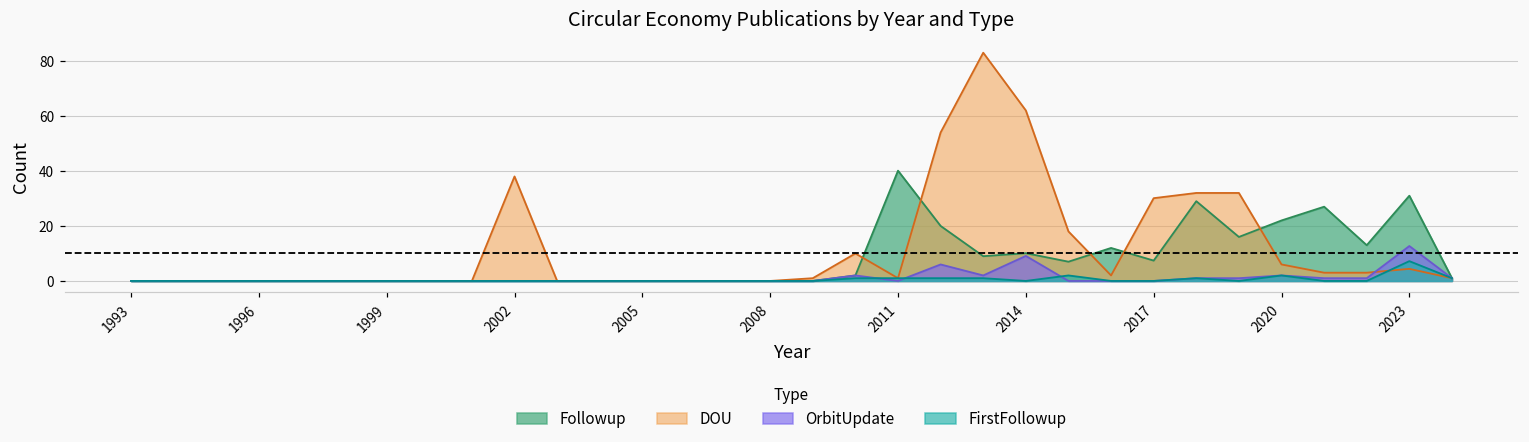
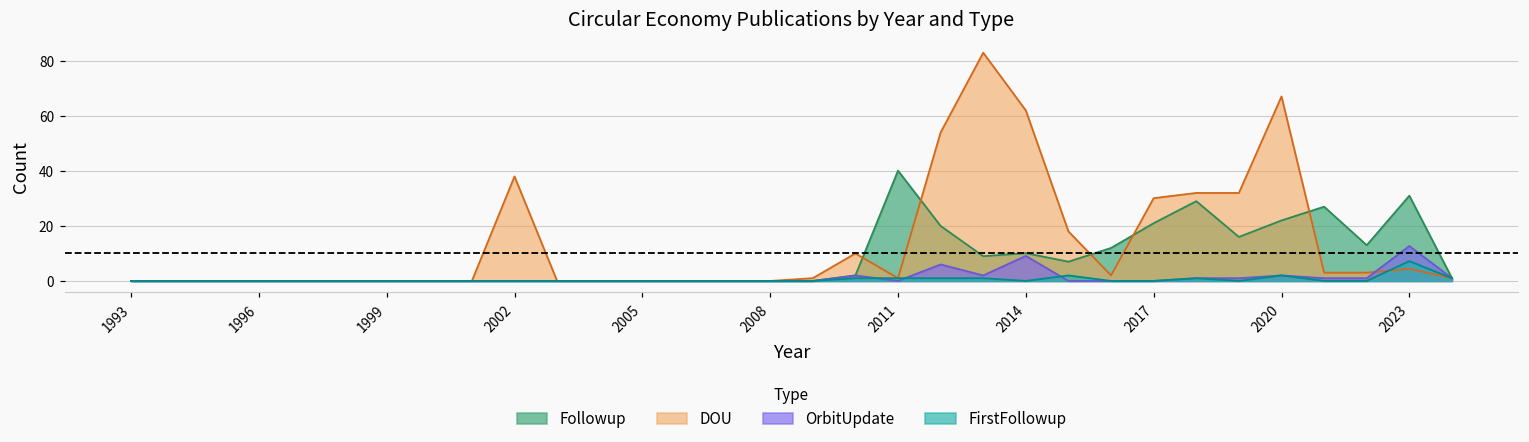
  {
    "Followup": {
      "2011": 40,
-     "2017": 7,
+     "2017": 21,
      "2020": 22,
      "2023": 31
    },
    "DOU": {
      "2002": 38,
      "2014": 62,
      "2017": 30,
-     "2020": 6,
+     "2020": 67,
      "2023": 4
    },
    "OrbitUpdate": {
      "2023": 13
    },
    "FirstFollowup": {
      "2014": 0,
      "2023": 7
    }
  }
